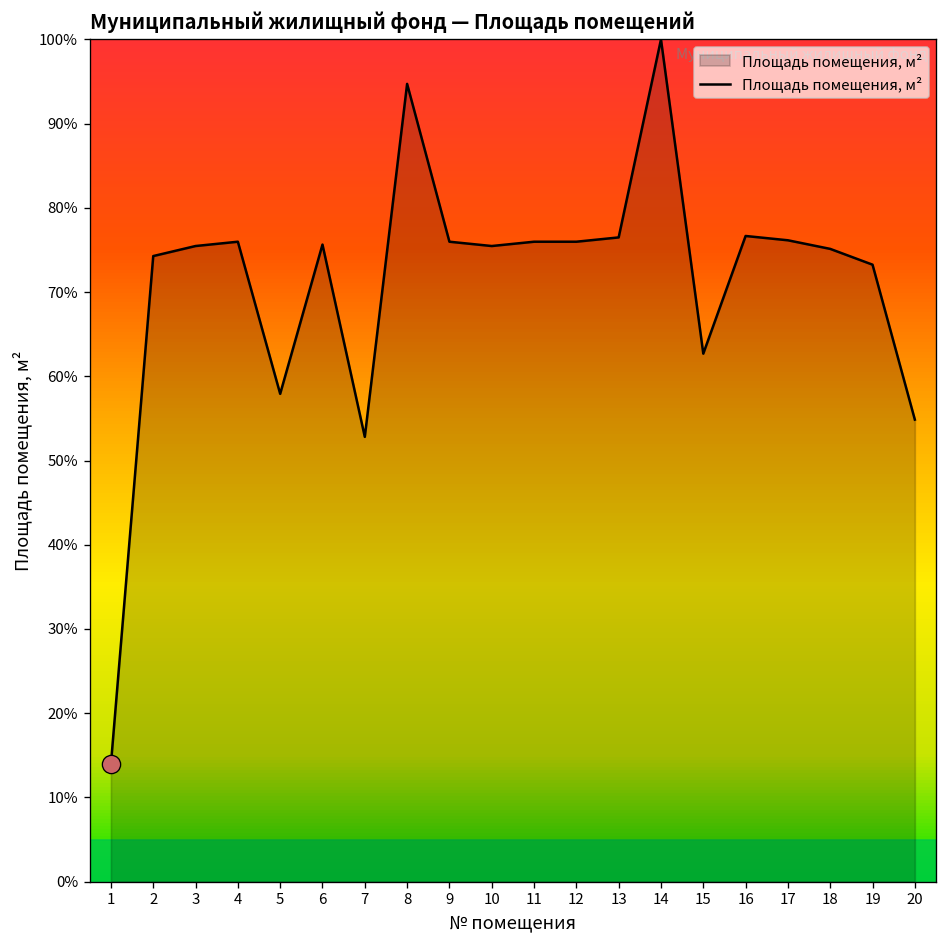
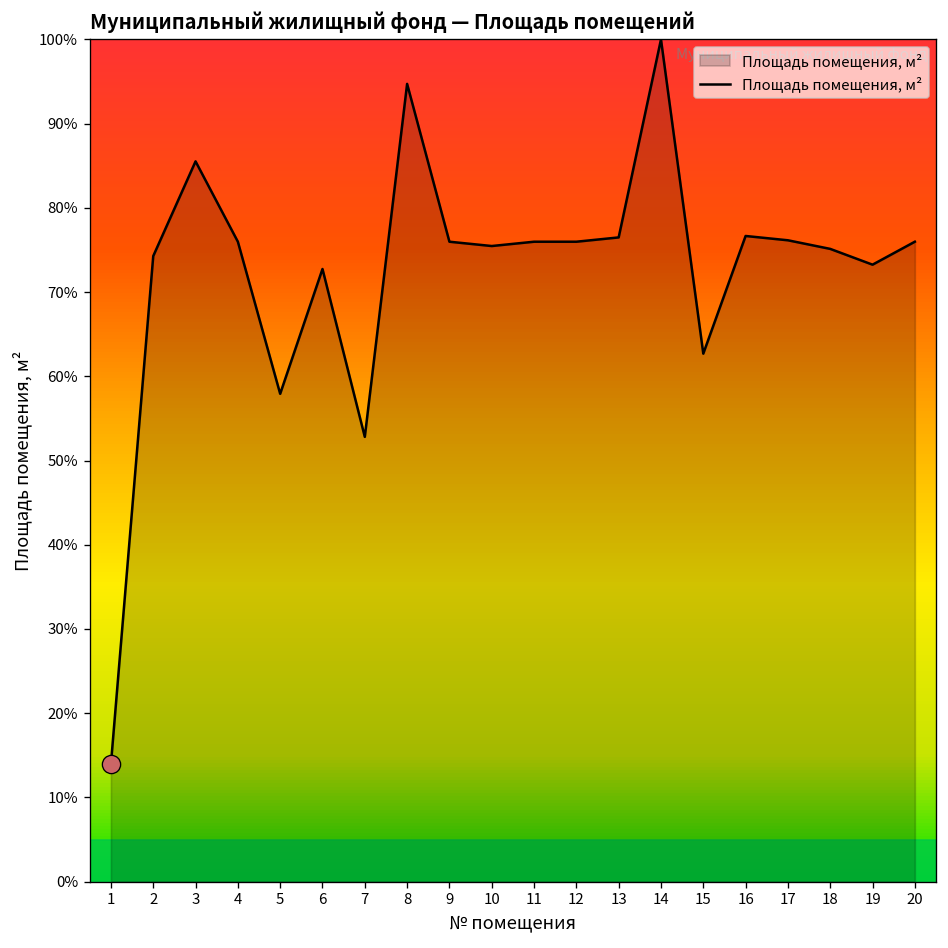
  {
    "Площадь помещения, м²": {
      "2": "74%",
-     "3": "75%",
+     "3": "86%",
      "4": "76%",
      "5": "58%",
-     "6": "76%",
+     "6": "73%",
      "7": "53%",
      "8": "95%",
      "9": "76%",
      "10": "75%",
      "11": "76%",
      "12": "76%",
      "13": "76%",
      "14": "100%",
      "15": "63%",
      "16": "77%",
      "17": "76%",
      "18": "75%",
      "19": "73%",
-     "20": "55%"
+     "20": "76%"
    }
  }
